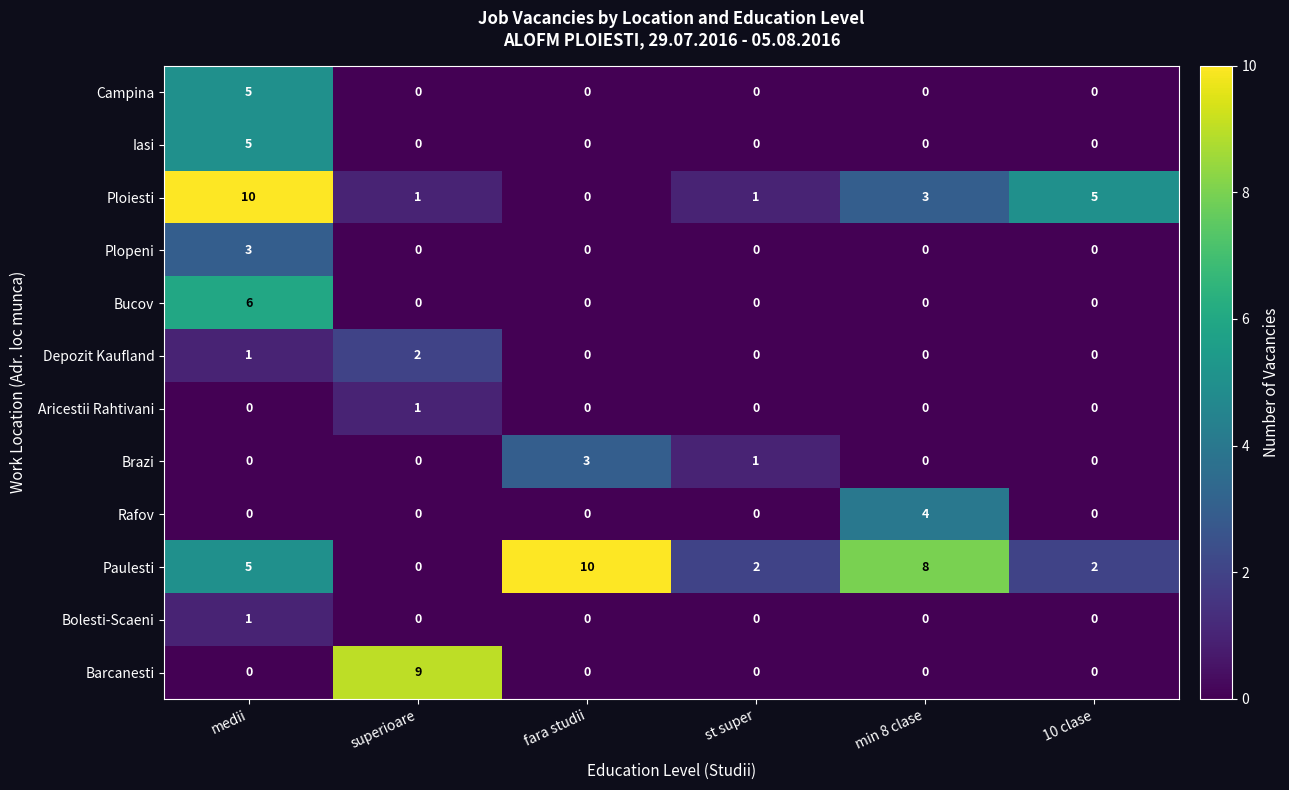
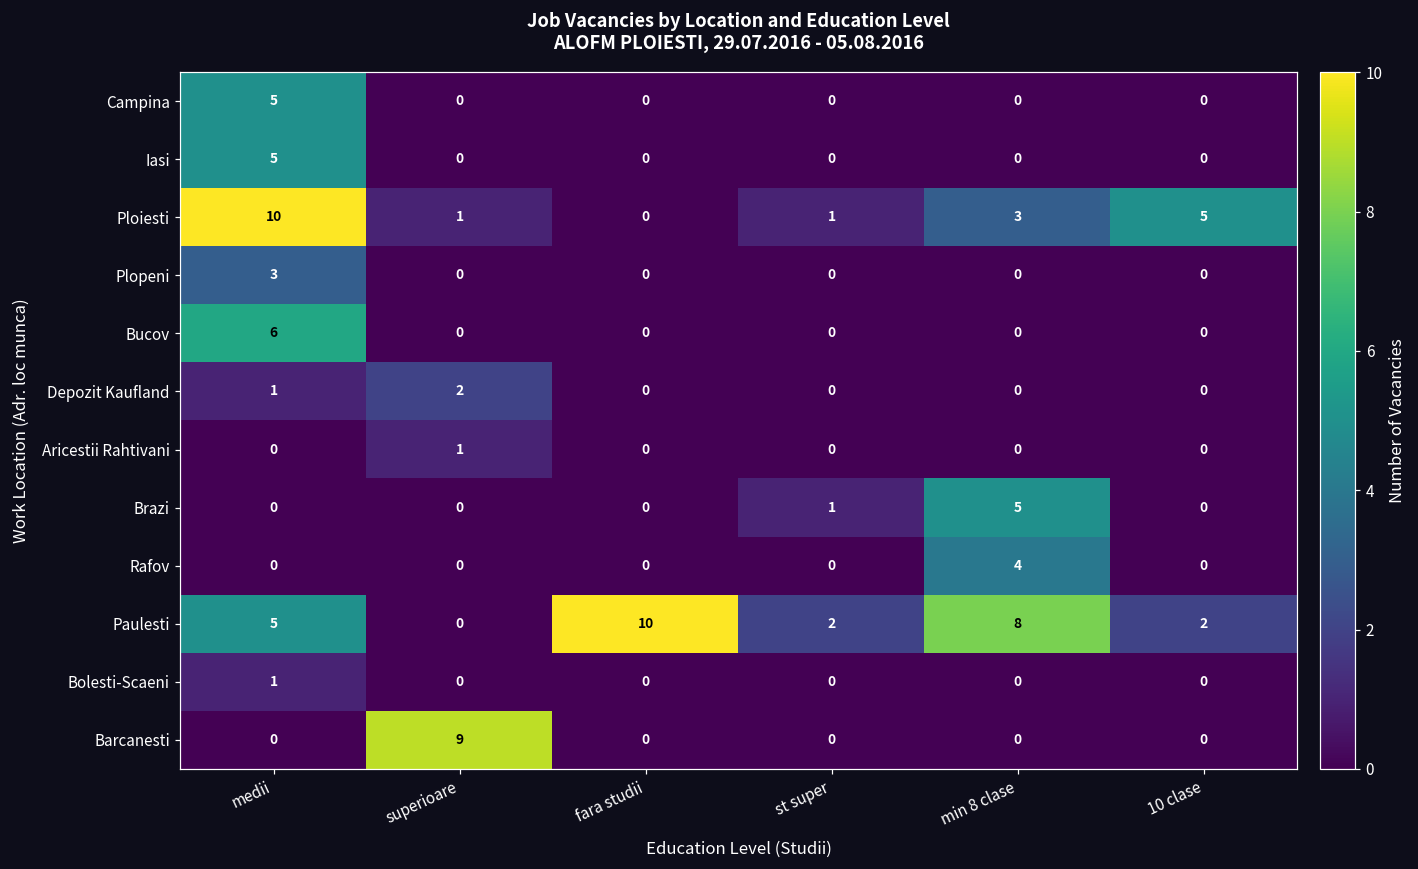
  {
    "Campina": {
      "medii": 5,
      "superioare": 0,
      "fara studii": 0,
      "st super": 0,
      "min 8 clase": 0,
      "10 clase": 0
    },
    "Iasi": {
      "medii": 5,
      "superioare": 0,
      "fara studii": 0,
      "st super": 0,
      "min 8 clase": 0,
      "10 clase": 0
    },
    "Ploiesti": {
      "medii": 10,
      "superioare": 1,
      "fara studii": 0,
      "st super": 1,
      "min 8 clase": 3,
      "10 clase": 5
    },
    "Plopeni": {
      "medii": 3,
      "superioare": 0,
      "fara studii": 0,
      "st super": 0,
      "min 8 clase": 0,
      "10 clase": 0
    },
    "Bucov": {
      "medii": 6,
      "superioare": 0,
      "fara studii": 0,
      "st super": 0,
      "min 8 clase": 0,
      "10 clase": 0
    },
    "Depozit Kaufland": {
      "medii": 1,
      "superioare": 2,
      "fara studii": 0,
      "st super": 0,
      "min 8 clase": 0,
      "10 clase": 0
    },
    "Aricestii Rahtivani": {
      "medii": 0,
      "superioare": 1,
      "fara studii": 0,
      "st super": 0,
      "min 8 clase": 0,
      "10 clase": 0
    },
    "Brazi": {
      "medii": 0,
      "superioare": 0,
-     "fara studii": 3,
+     "fara studii": 0,
      "st super": 1,
-     "min 8 clase": 0,
+     "min 8 clase": 5,
      "10 clase": 0
    },
    "Rafov": {
      "medii": 0,
      "superioare": 0,
      "fara studii": 0,
      "st super": 0,
      "min 8 clase": 4,
      "10 clase": 0
    },
    "Paulesti": {
      "medii": 5,
      "superioare": 0,
      "fara studii": 10,
      "st super": 2,
      "min 8 clase": 8,
      "10 clase": 2
    },
    "Bolesti-Scaeni": {
      "medii": 1,
      "superioare": 0,
      "fara studii": 0,
      "st super": 0,
      "min 8 clase": 0,
      "10 clase": 0
    },
    "Barcanesti": {
      "medii": 0,
      "superioare": 9,
      "fara studii": 0,
      "st super": 0,
      "min 8 clase": 0,
      "10 clase": 0
    }
  }
